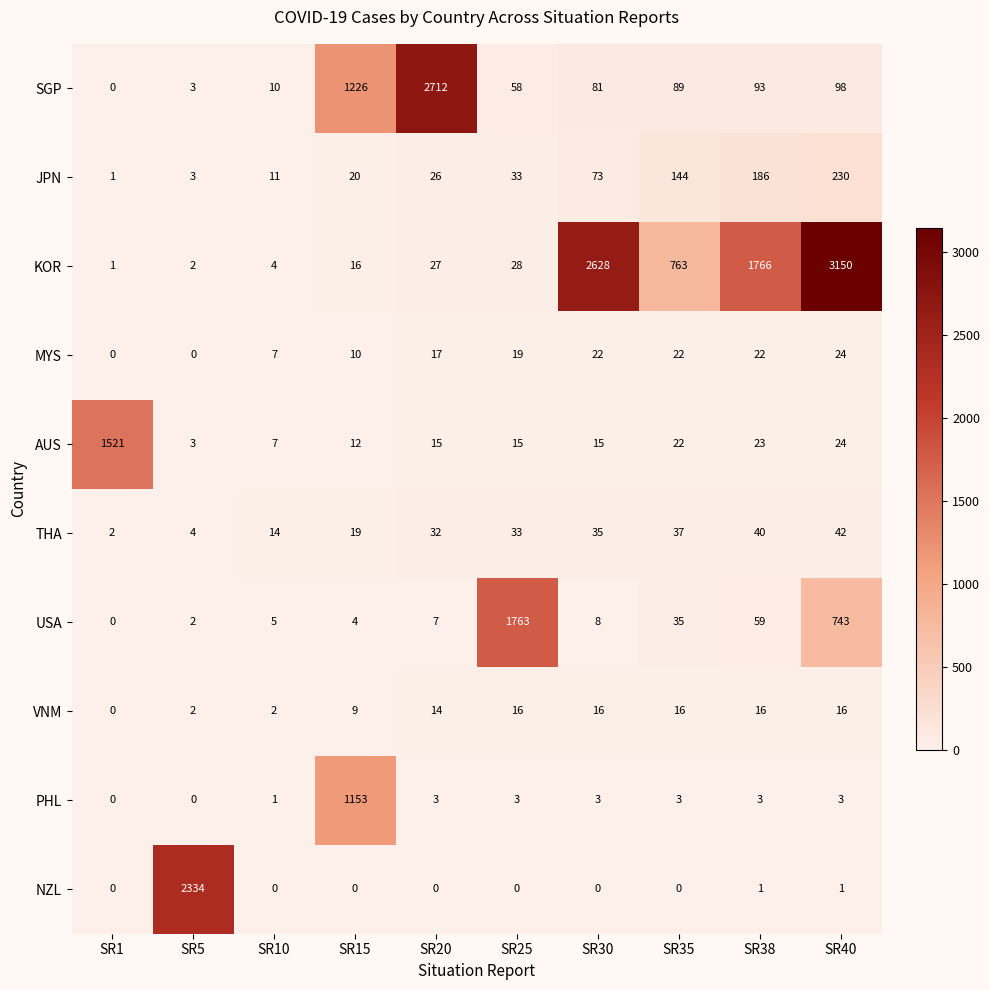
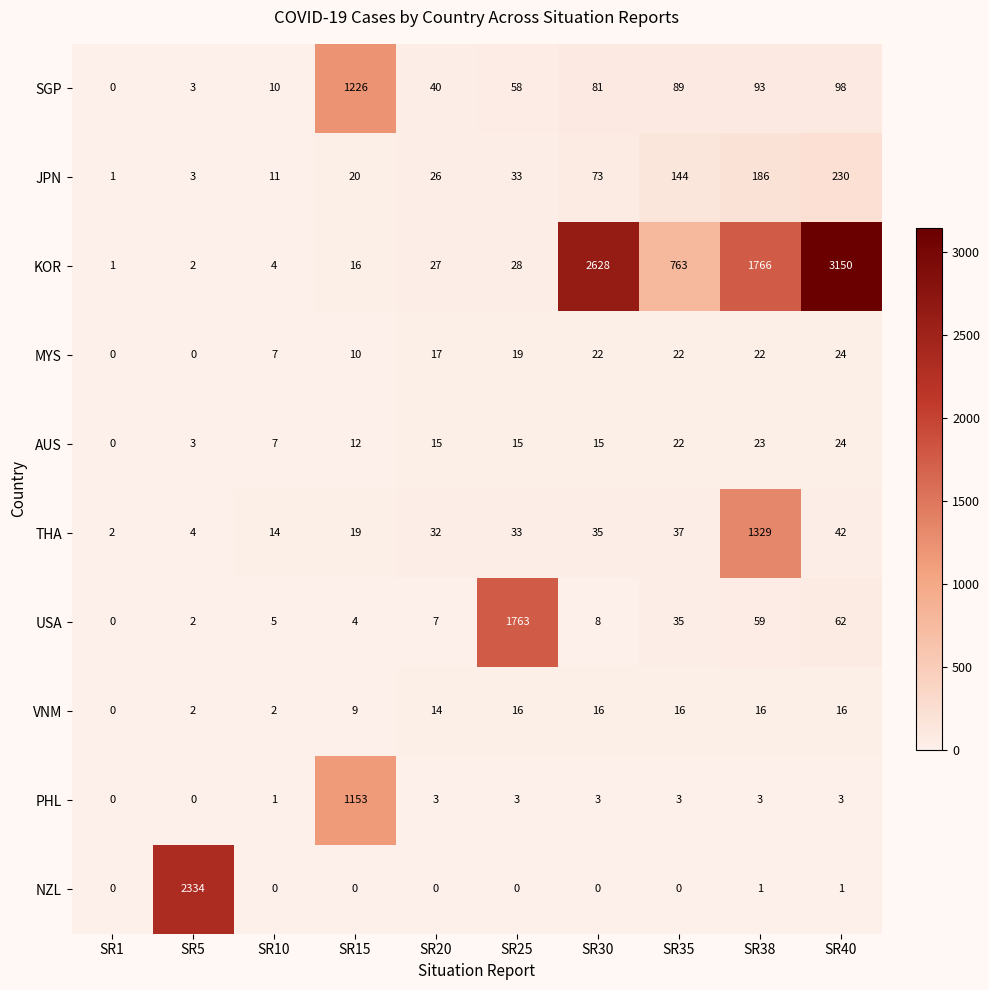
  {
    "SGP": {
      "SR1": 0,
      "SR5": 3,
      "SR10": 10,
      "SR15": 1226,
-     "SR20": 2712,
+     "SR20": 40,
      "SR25": 58,
      "SR30": 81,
      "SR35": 89,
      "SR38": 93,
      "SR40": 98
    },
    "JPN": {
      "SR1": 1,
      "SR5": 3,
      "SR10": 11,
      "SR15": 20,
      "SR20": 26,
      "SR25": 33,
      "SR30": 73,
      "SR35": 144,
      "SR38": 186,
      "SR40": 230
    },
    "KOR": {
      "SR1": 1,
      "SR5": 2,
      "SR10": 4,
      "SR15": 16,
      "SR20": 27,
      "SR25": 28,
      "SR30": 2628,
      "SR35": 763,
      "SR38": 1766,
      "SR40": 3150
    },
    "MYS": {
      "SR1": 0,
      "SR5": 0,
      "SR10": 7,
      "SR15": 10,
      "SR20": 17,
      "SR25": 19,
      "SR30": 22,
      "SR35": 22,
      "SR38": 22,
      "SR40": 24
    },
    "AUS": {
-     "SR1": 1521,
+     "SR1": 0,
      "SR5": 3,
      "SR10": 7,
      "SR15": 12,
      "SR20": 15,
      "SR25": 15,
      "SR30": 15,
      "SR35": 22,
      "SR38": 23,
      "SR40": 24
    },
    "THA": {
      "SR1": 2,
      "SR5": 4,
      "SR10": 14,
      "SR15": 19,
      "SR20": 32,
      "SR25": 33,
      "SR30": 35,
      "SR35": 37,
-     "SR38": 40,
+     "SR38": 1329,
      "SR40": 42
    },
    "USA": {
      "SR1": 0,
      "SR5": 2,
      "SR10": 5,
      "SR15": 4,
      "SR20": 7,
      "SR25": 1763,
      "SR30": 8,
      "SR35": 35,
      "SR38": 59,
-     "SR40": 743
+     "SR40": 62
    },
    "VNM": {
      "SR1": 0,
      "SR5": 2,
      "SR10": 2,
      "SR15": 9,
      "SR20": 14,
      "SR25": 16,
      "SR30": 16,
      "SR35": 16,
      "SR38": 16,
      "SR40": 16
    },
    "PHL": {
      "SR1": 0,
      "SR5": 0,
      "SR10": 1,
      "SR15": 1153,
      "SR20": 3,
      "SR25": 3,
      "SR30": 3,
      "SR35": 3,
      "SR38": 3,
      "SR40": 3
    },
    "NZL": {
      "SR1": 0,
      "SR5": 2334,
      "SR10": 0,
      "SR15": 0,
      "SR20": 0,
      "SR25": 0,
      "SR30": 0,
      "SR35": 0,
      "SR38": 1,
      "SR40": 1
    }
  }
